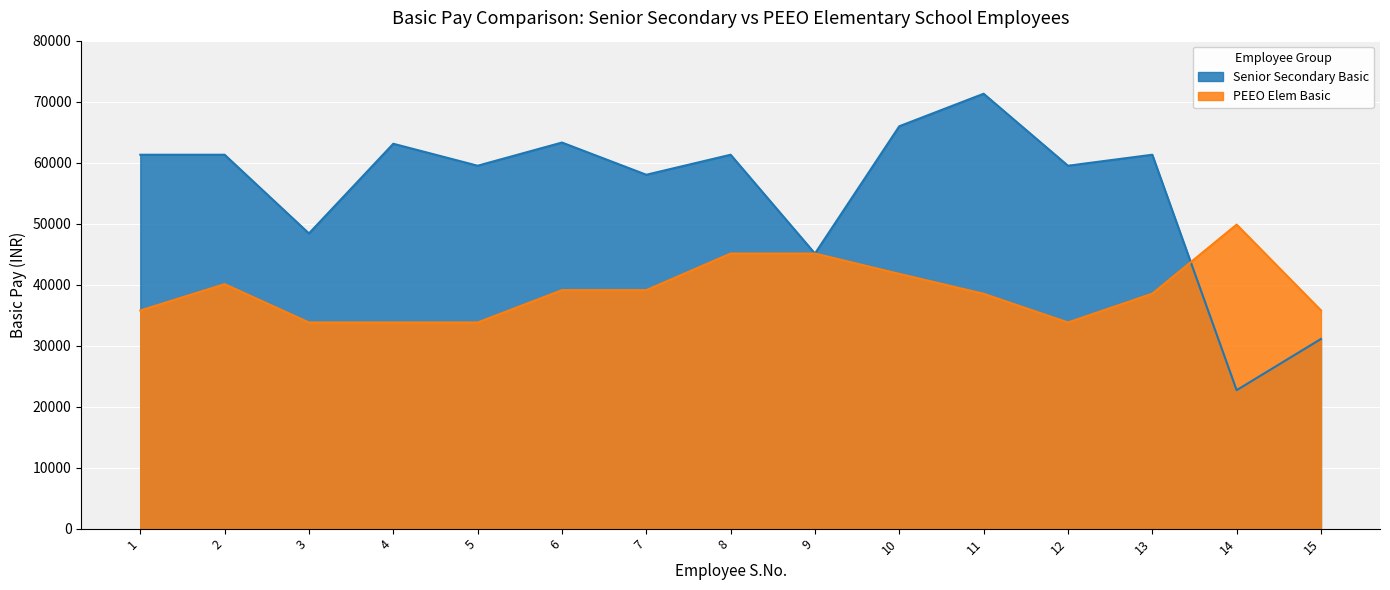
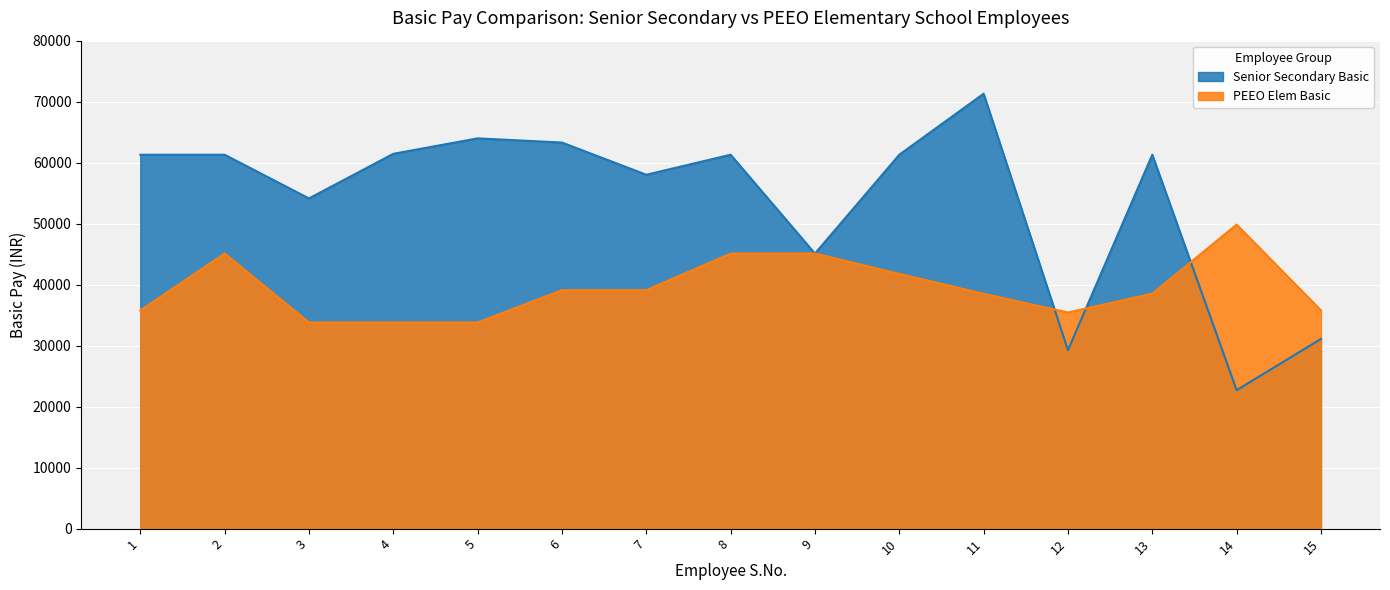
  {
    "Senior Secondary Basic": {
      "1": 61000,
      "2": 61000,
-     "3": 48000,
-     "4": 63000,
-     "5": 60000,
+     "3": 54000,
+     "4": 61000,
+     "5": 64000,
      "6": 63000,
      "7": 58000,
      "8": 61000,
-     "10": 66000,
+     "10": 61000,
      "11": 71000,
-     "12": 60000,
+     "12": 29000,
      "13": 61000,
      "14": 23000,
      "15": 31000
    },
    "PEEO Elem Basic": {
      "1": 36000,
-     "2": 40000,
+     "2": 45000,
      "3": 34000,
      "4": 34000,
      "5": 34000,
      "6": 39000,
      "7": 39000,
      "8": 45000,
      "10": 42000,
      "11": 39000,
-     "12": 34000,
+     "12": 35000,
      "13": 39000,
      "14": 50000,
      "15": 36000
    }
  }
